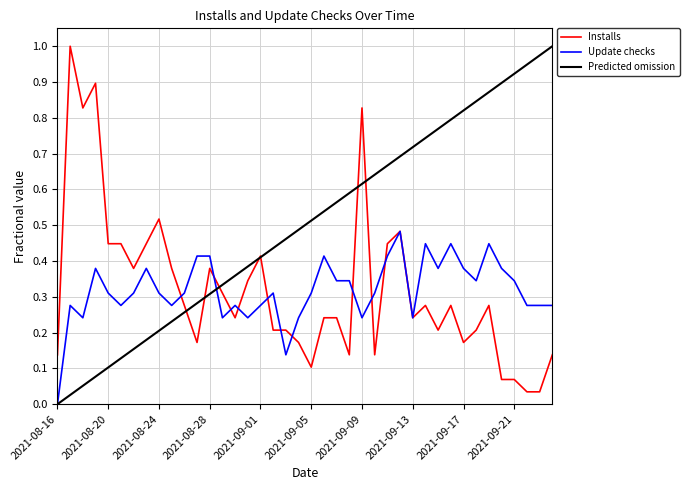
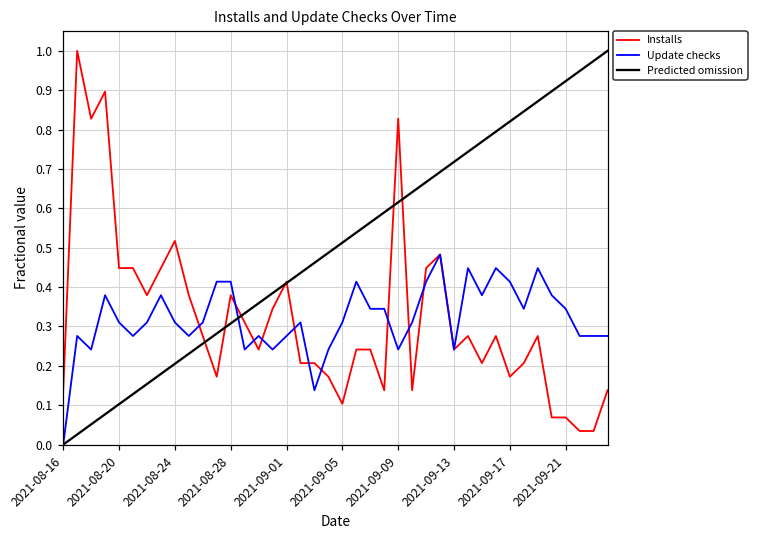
  {
    "Installs": {
      "2021-08-16": 0.14,
      "2021-08-20": 0.45,
      "2021-08-24": 0.52,
      "2021-08-28": 0.38,
      "2021-09-05": 0.10,
      "2021-09-09": 0.83,
      "2021-09-17": 0.17,
      "2021-09-21": 0.07
    },
    "Update checks": {
      "2021-08-20": 0.31,
      "2021-08-24": 0.31,
      "2021-08-28": 0.41,
      "2021-09-01": 0.28,
      "2021-09-05": 0.31,
      "2021-09-09": 0.24,
-     "2021-09-17": 0.38,
+     "2021-09-17": 0.41,
      "2021-09-21": 0.34
    },
    "Predicted omission": {
      "2021-08-20": 0.10,
      "2021-08-24": 0.21,
      "2021-08-28": 0.31,
      "2021-09-05": 0.51,
      "2021-09-09": 0.62,
      "2021-09-13": 0.72,
      "2021-09-17": 0.82,
      "2021-09-21": 0.92
    }
  }
